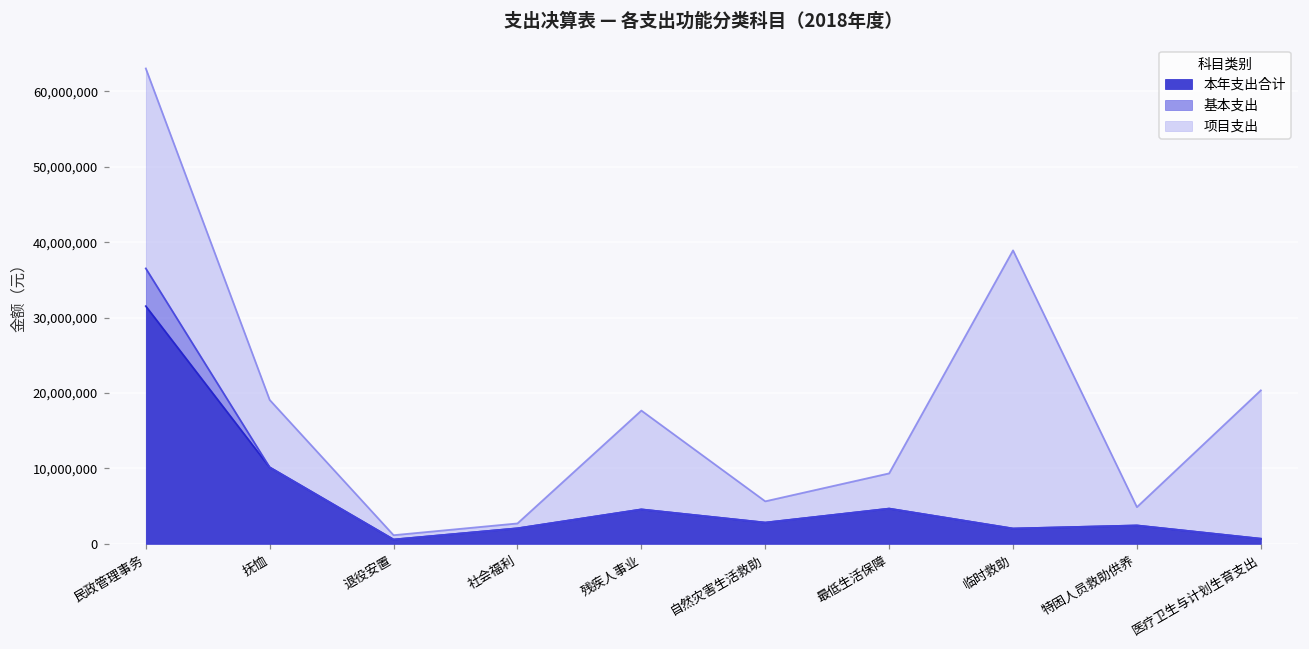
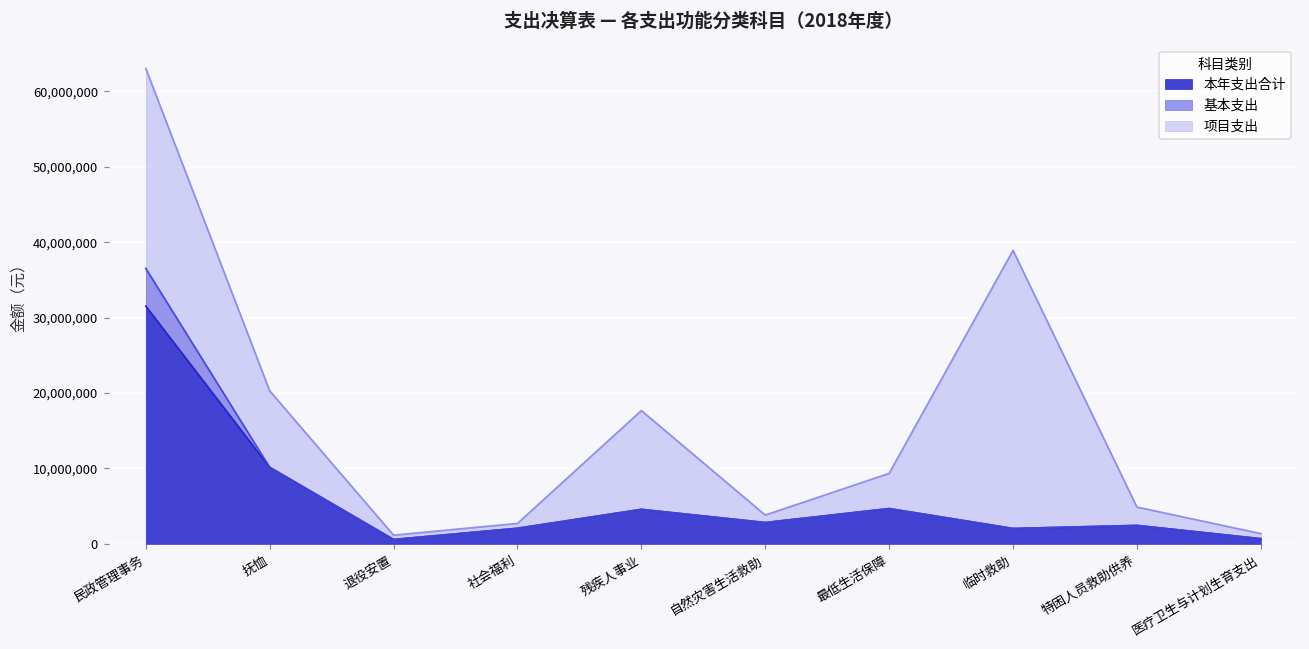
  {
    "项目支出": {
      "民政管理事务": "27,000,000",
-     "抚恤": "9,000,000",
+     "抚恤": "10,000,000",
      "退役安置": "1,000,000",
      "社会福利": "1,000,000",
      "残疾人事业": "13,000,000",
-     "自然灾害生活救助": "3,000,000",
+     "自然灾害生活救助": "1,000,000",
      "最低生活保障": "5,000,000",
      "临时救助": "37,000,000",
      "特困人员救助供养": "2,000,000",
-     "医疗卫生与计划生育支出": "20,000,000"
+     "医疗卫生与计划生育支出": "1,000,000"
    }
  }
